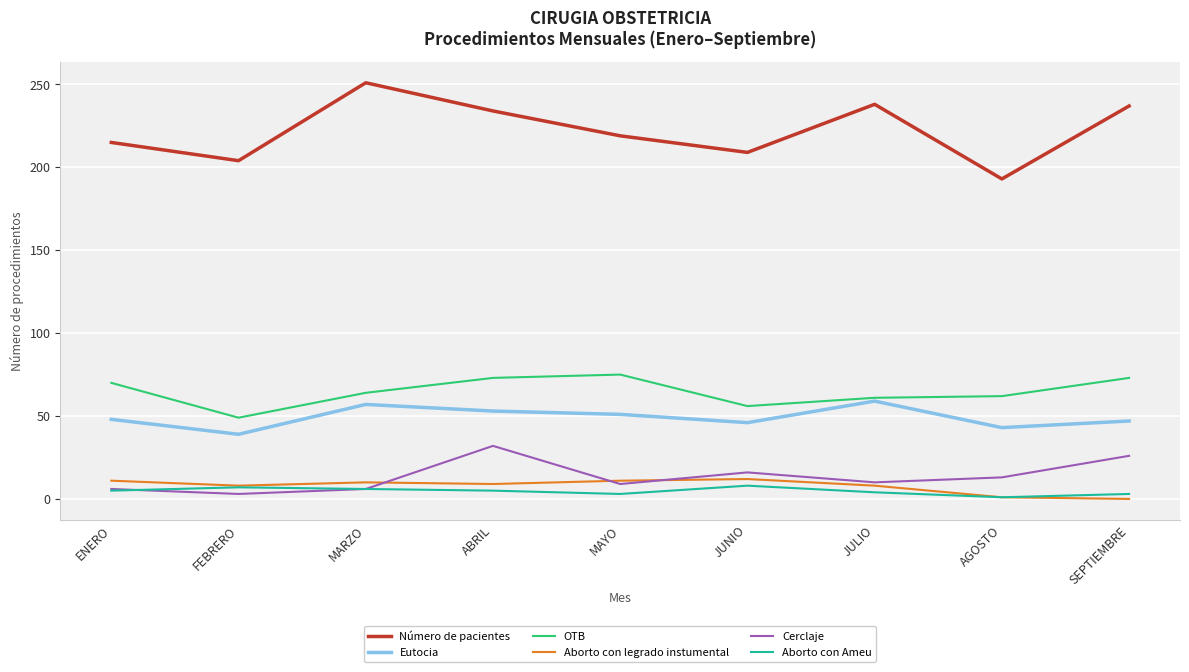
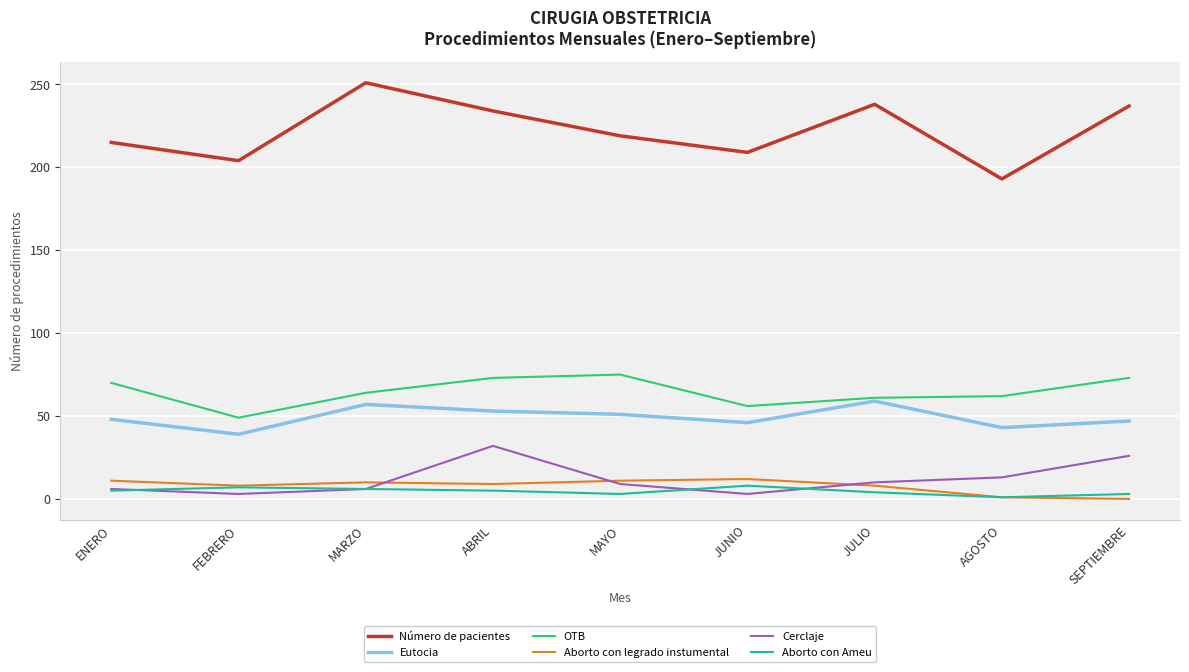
  {
    "Número de pacientes": {
      "ENERO": 215,
      "FEBRERO": 204,
      "MARZO": 251,
      "ABRIL": 234,
      "MAYO": 219,
      "JUNIO": 209,
      "JULIO": 238,
      "AGOSTO": 193,
      "SEPTIEMBRE": 237
    },
    "Eutocia": {
      "ENERO": 48,
      "FEBRERO": 39,
      "MARZO": 57,
      "ABRIL": 53,
      "MAYO": 51,
      "JUNIO": 46,
      "JULIO": 59,
      "AGOSTO": 43,
      "SEPTIEMBRE": 47
    },
    "Aborto con legrado instumental": {
      "ENERO": 11,
      "MARZO": 10,
      "ABRIL": 9,
      "MAYO": 11,
      "JUNIO": 12,
      "JULIO": 8,
      "SEPTIEMBRE": 0
    },
    "Cerclaje": {
      "FEBRERO": 3,
      "ABRIL": 32,
      "MAYO": 9,
-     "JUNIO": 16,
+     "JUNIO": 3,
      "JULIO": 10,
      "AGOSTO": 13,
      "SEPTIEMBRE": 26
    }
  }
